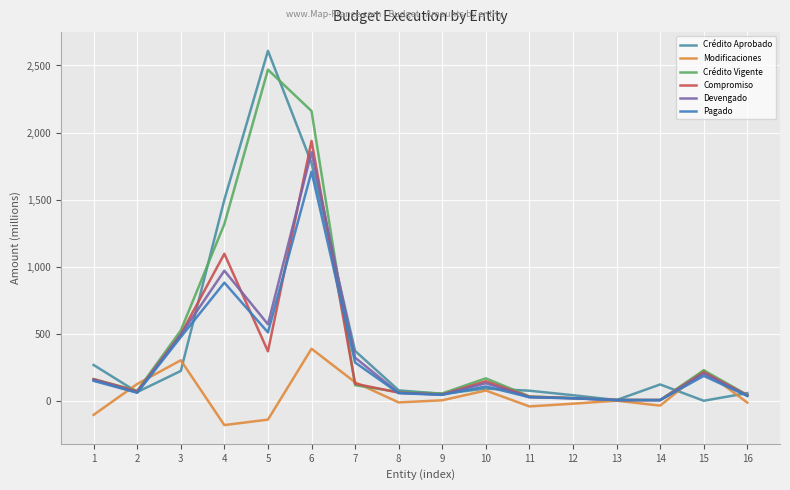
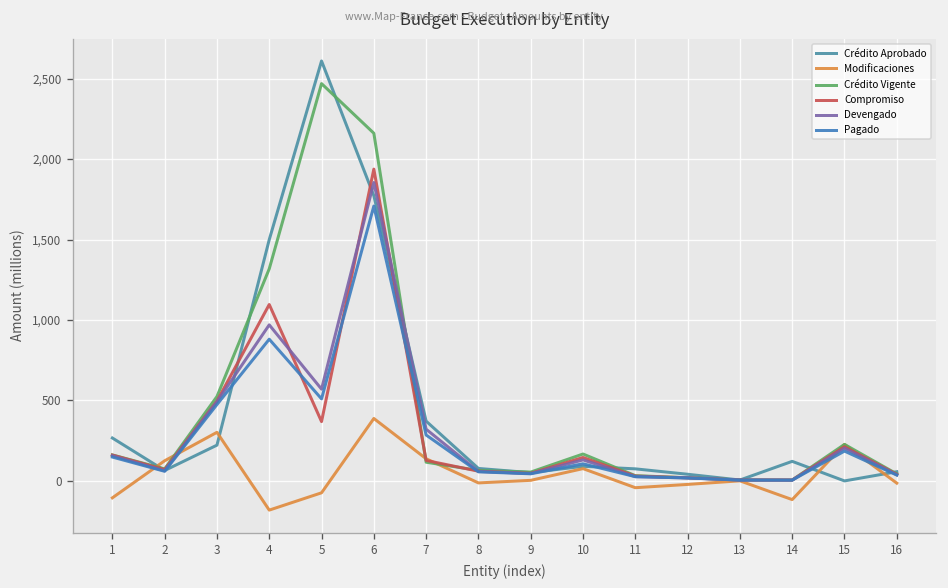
  {
    "Modificaciones": {
      "1": "-110",
      "2": "130",
      "3": "300",
      "4": "-180",
-     "5": "-140",
+     "5": "-70",
      "6": "390",
      "8": "-10",
      "9": "0",
      "11": "-40",
      "12": "-20",
-     "14": "-40",
+     "14": "-120",
      "16": "-10"
    },
    "Crédito Vigente": {
      "3": "520",
      "4": "1,320",
      "5": "2,470",
      "6": "2,160",
      "10": "170"
    },
    "Compromiso": {
      "4": "1,100",
      "5": "370",
      "6": "1,940"
    },
    "Devengado": {
      "4": "970",
      "5": "570",
      "6": "1,850",
      "7": "320"
    }
  }
